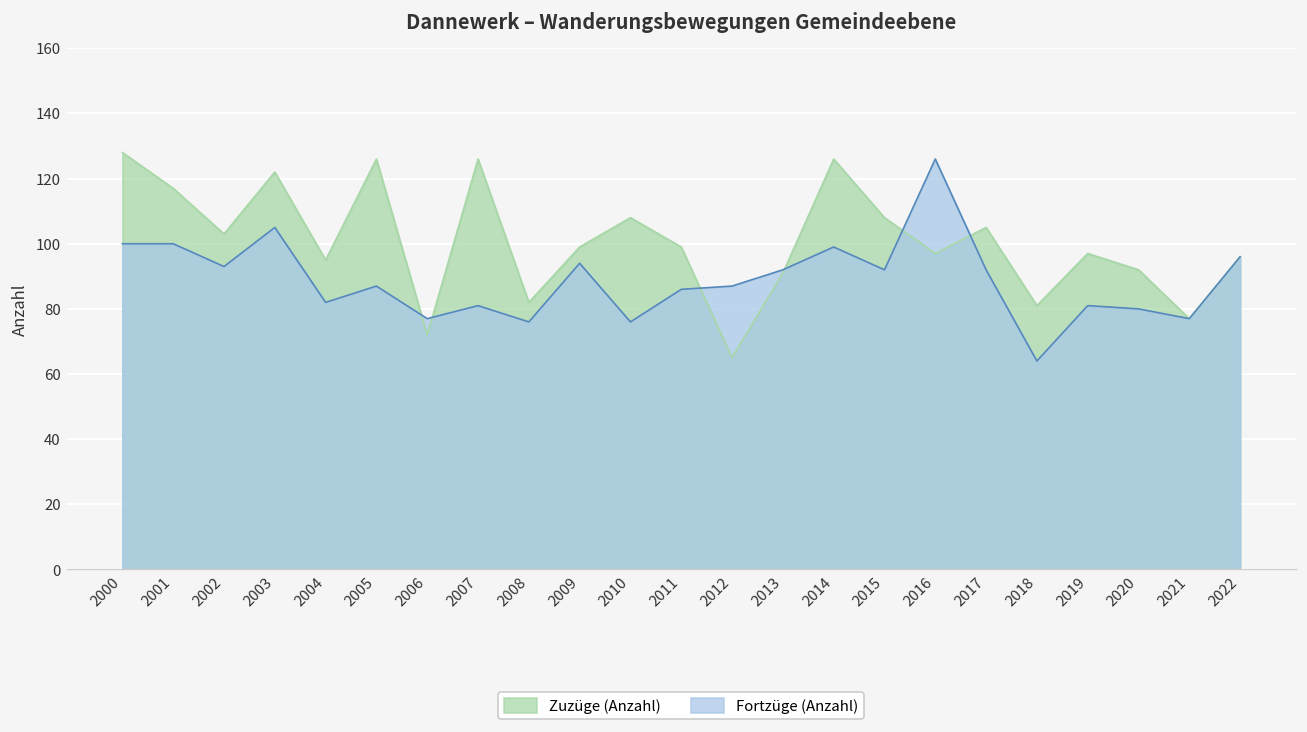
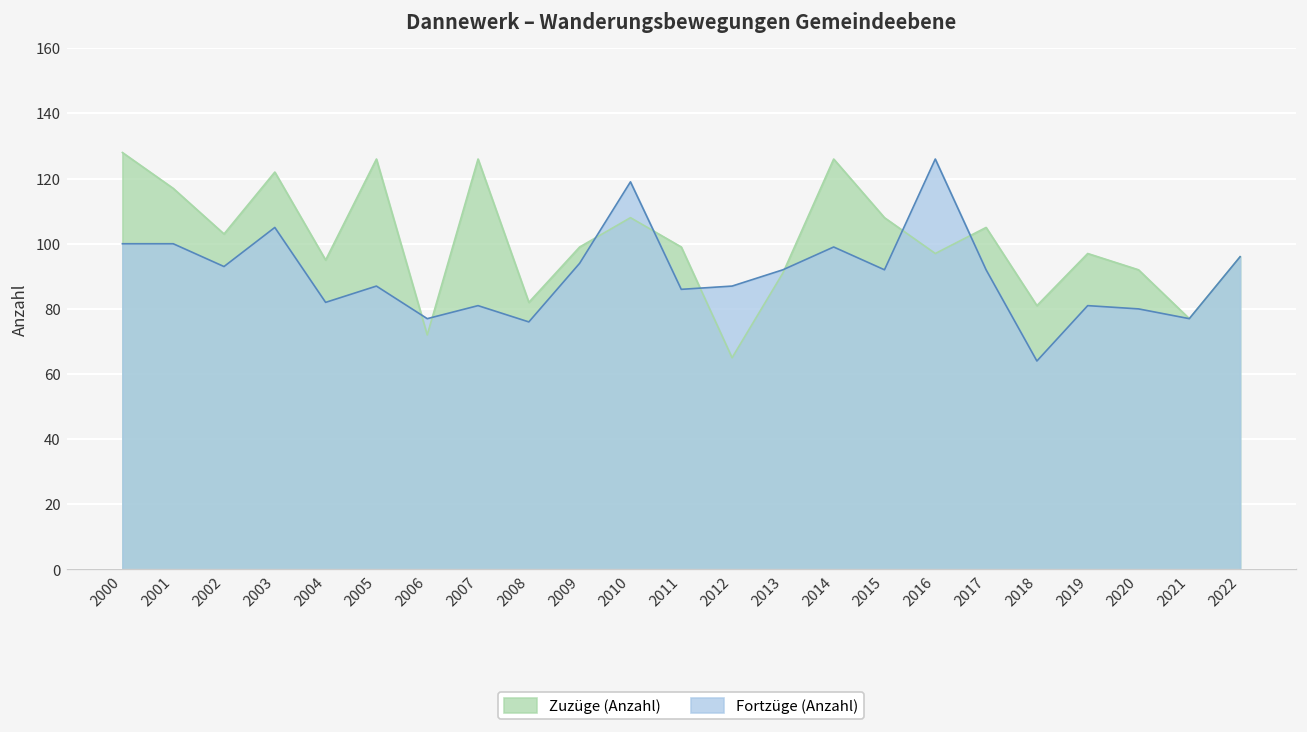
  {
    "Zuzüge (Anzahl)": {
      "2000": 128,
      "2001": 117,
      "2002": 103,
      "2003": 122,
      "2004": 95,
      "2005": 126,
      "2006": 72,
      "2007": 126,
      "2008": 82,
      "2009": 99,
      "2010": 108,
      "2011": 99,
      "2012": 65,
      "2013": 91,
      "2014": 126,
      "2015": 108,
      "2016": 97,
      "2017": 105,
      "2018": 81,
      "2019": 97,
      "2020": 92
    },
    "Fortzüge (Anzahl)": {
      "2000": 100,
      "2001": 100,
      "2002": 93,
      "2003": 105,
      "2004": 82,
      "2005": 87,
      "2006": 77,
      "2007": 81,
      "2008": 76,
      "2009": 94,
-     "2010": 76,
+     "2010": 119,
      "2011": 86,
      "2012": 87,
      "2013": 92,
      "2014": 99,
      "2015": 92,
      "2016": 126,
      "2017": 92,
      "2018": 64,
      "2019": 81,
      "2020": 80
    }
  }
